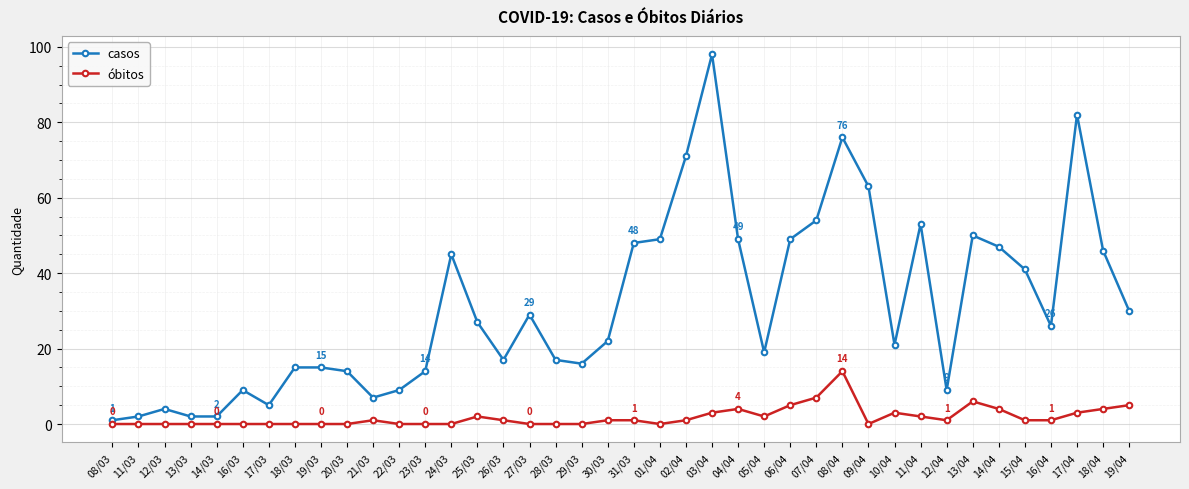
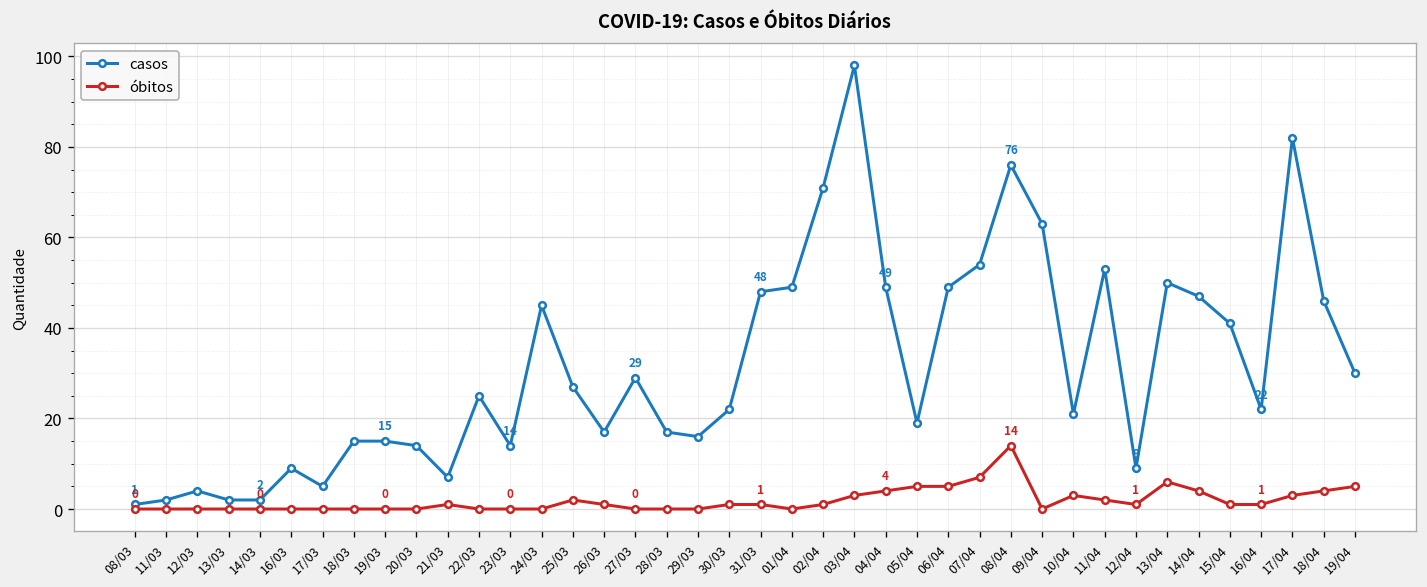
  {
    "casos": {
      "19/03": 15,
-     "22/03": 9,
+     "22/03": 25,
      "23/03": 14,
      "27/03": 29,
      "31/03": 48,
      "04/04": 49,
      "08/04": 76,
-     "16/04": 26
+     "16/04": 22
    },
    "óbitos": {
      "12/03": 0,
      "17/03": 0,
      "21/03": 1,
      "25/03": 2,
      "26/03": 1,
      "29/03": 0,
      "01/04": 0,
      "02/04": 1,
      "03/04": 3,
-     "05/04": 2,
+     "05/04": 5,
      "06/04": 5,
      "07/04": 7,
      "09/04": 0,
      "10/04": 3,
      "11/04": 2,
      "13/04": 6,
      "14/04": 4,
      "17/04": 3,
      "18/04": 4,
      "19/04": 5
    }
  }
